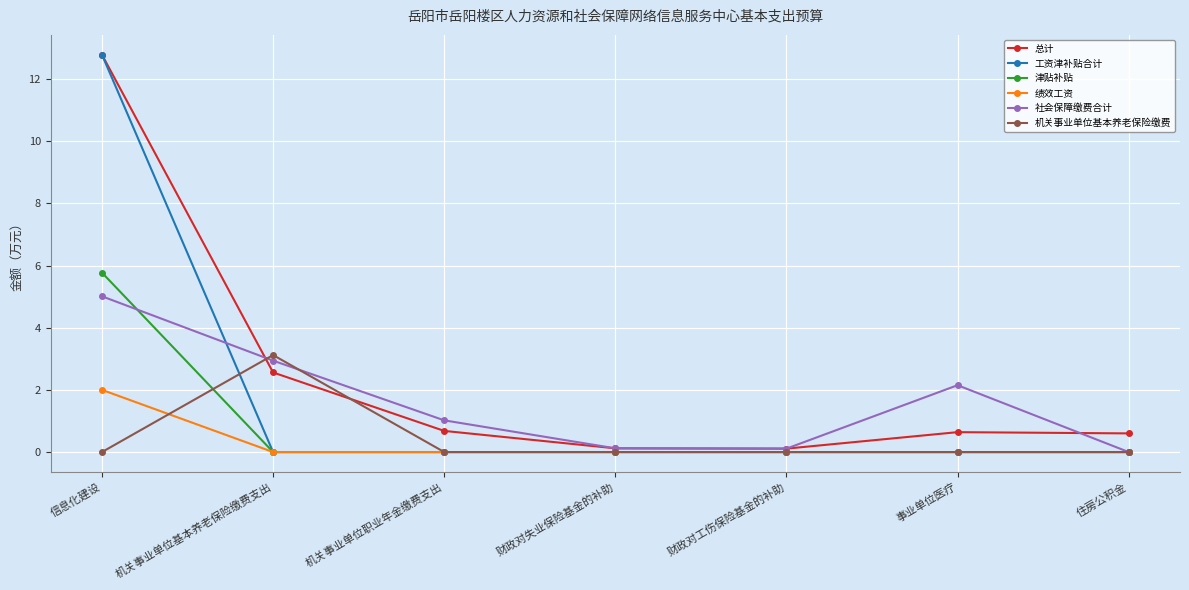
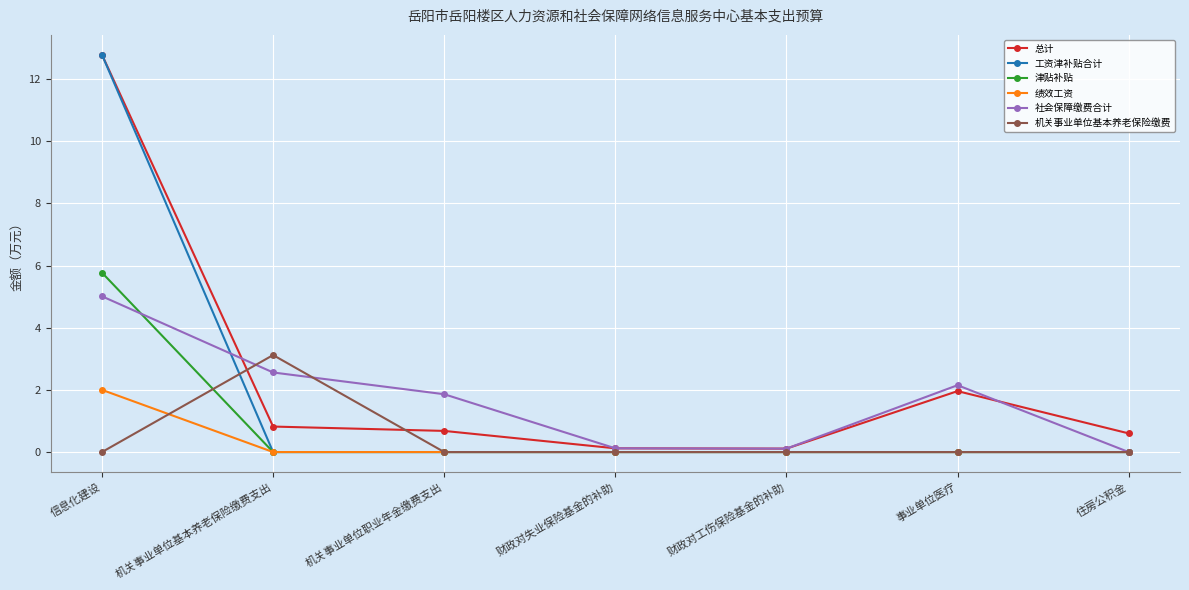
  {
    "总计": {
-     "机关事业单位基本养老保险缴费支出": 2.6,
+     "机关事业单位基本养老保险缴费支出": 0.8,
      "机关事业单位职业年金缴费支出": 0.7,
-     "事业单位医疗": 0.6,
+     "事业单位医疗": 2.0,
      "住房公积金": 0.6
    },
    "津贴补贴": {
      "信息化建设": 5.8
    },
    "绩效工资": {
      "信息化建设": 2.0
    },
    "社会保障缴费合计": {
      "信息化建设": 5.0,
-     "机关事业单位基本养老保险缴费支出": 2.9,
-     "机关事业单位职业年金缴费支出": 1.0,
+     "机关事业单位基本养老保险缴费支出": 2.6,
+     "机关事业单位职业年金缴费支出": 1.9,
      "事业单位医疗": 2.2
    },
    "机关事业单位基本养老保险缴费": {
      "信息化建设": 0.0,
      "机关事业单位基本养老保险缴费支出": 3.1
    }
  }
